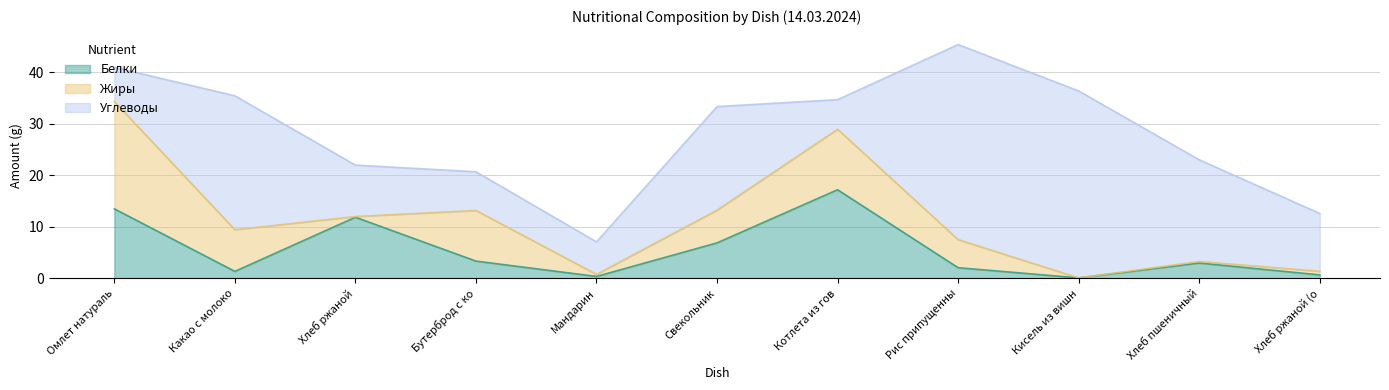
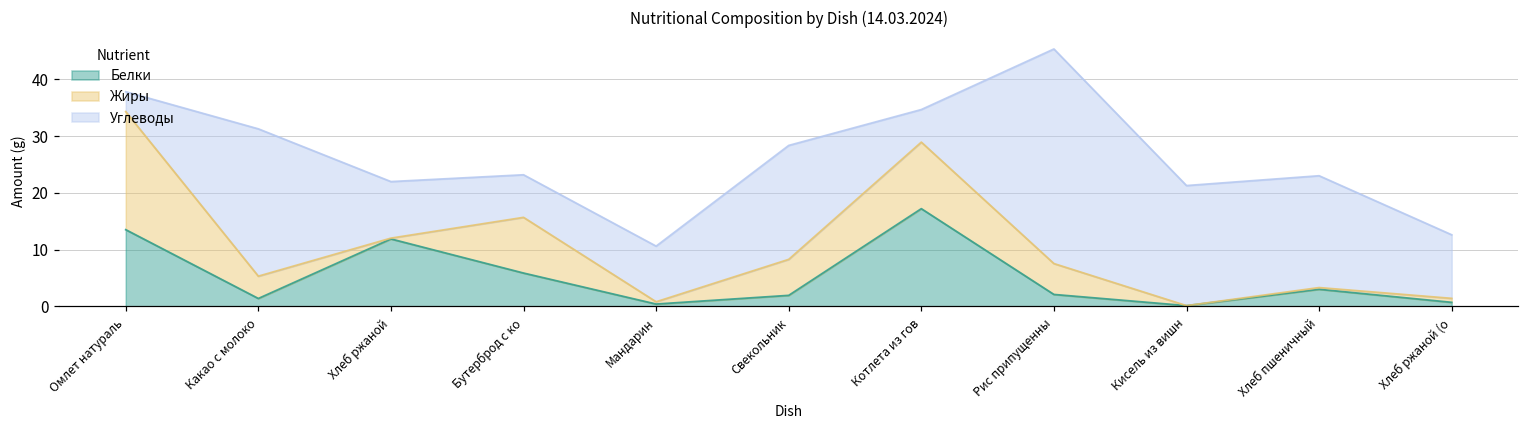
  {
    "Белки": {
      "Омлет натураль": 14,
      "Какао с молоко": 1,
-     "Бутерброд с ко": 3,
-     "Свекольник": 7,
+     "Бутерброд с ко": 6,
+     "Свекольник": 2,
      "Котлета из гов": 17,
      "Рис припущенны": 2,
      "Хлеб ржаной (о": 1
    },
    "Жиры": {
      "Омлет натураль": 21,
-     "Какао с молоко": 8,
+     "Какао с молоко": 4,
      "Бутерброд с ко": 10,
      "Свекольник": 6,
      "Котлета из гов": 12,
      "Рис припущенны": 5,
      "Хлеб ржаной (о": 1
    },
    "Углеводы": {
-     "Омлет натураль": 7,
+     "Омлет натураль": 4,
      "Какао с молоко": 26,
      "Хлеб ржаной": 10,
      "Бутерброд с ко": 8,
-     "Мандарин": 6,
+     "Мандарин": 10,
      "Свекольник": 20,
      "Котлета из гов": 6,
      "Рис припущенны": 38,
-     "Кисель из вишн": 36,
+     "Кисель из вишн": 21,
      "Хлеб пшеничный": 20,
      "Хлеб ржаной (о": 11
    }
  }
